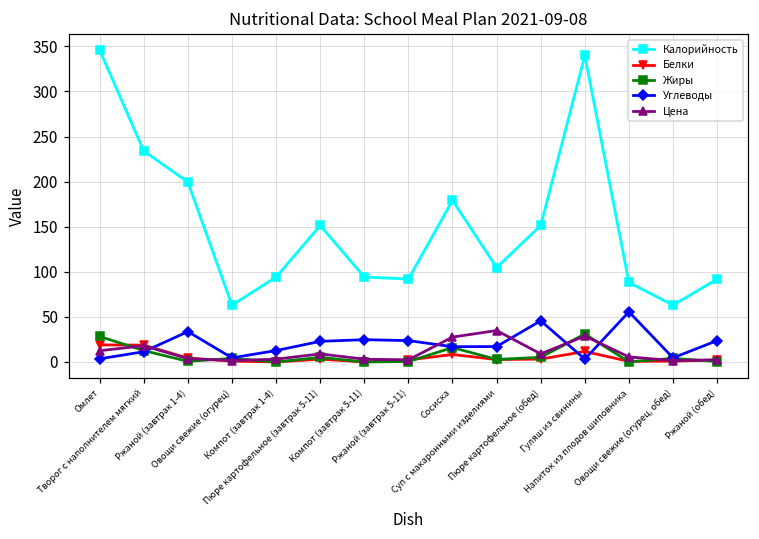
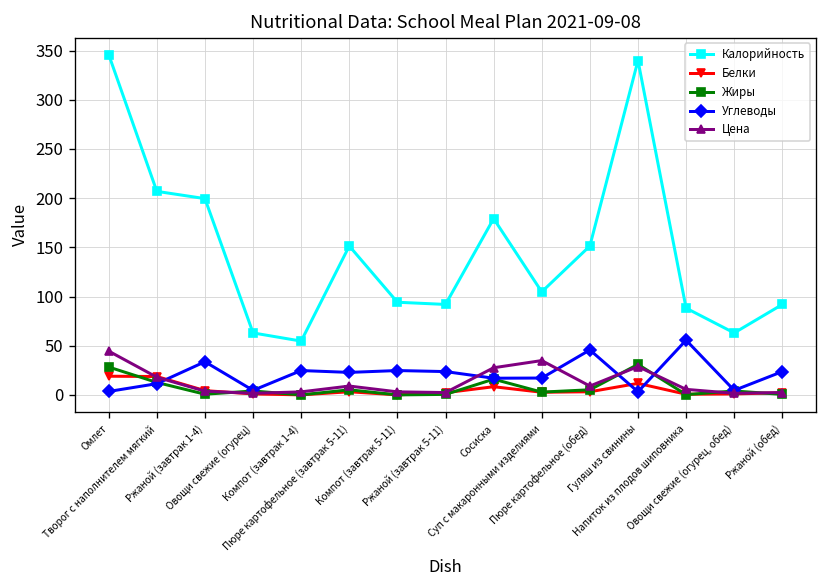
  {
    "Калорийность": {
      "Омлет": 350,
-     "Творог с наполнителем мягкий": 230,
+     "Творог с наполнителем мягкий": 210,
      "Ржаной (завтрак 1-4)": 200,
      "Овощи свежие (огурец)": 60,
-     "Компот (завтрак 1-4)": 90,
+     "Компот (завтрак 1-4)": 50,
      "Пюре картофельное (завтрак 5-11)": 150,
      "Компот (завтрак 5-11)": 90,
      "Ржаной (завтрак 5-11)": 90,
      "Сосиска": 180,
      "Суп с макаронными изделиями": 100,
      "Пюре картофельное (обед)": 150,
      "Гуляш из свинины": 340,
      "Напиток из плодов шиповника": 90,
      "Овощи свежие (огурец, обед)": 60,
      "Ржаной (обед)": 90
    },
    "Белки": {
      "Омлет": 20,
      "Сосиска": 10,
      "Гуляш из свинины": 10
    },
    "Жиры": {
      "Омлет": 30
    },
    "Углеводы": {
      "Омлет": 0,
      "Ржаной (завтрак 1-4)": 30,
-     "Компот (завтрак 1-4)": 10,
+     "Компот (завтрак 1-4)": 20,
      "Пюре картофельное (завтрак 5-11)": 20,
      "Компот (завтрак 5-11)": 20,
      "Ржаной (завтрак 5-11)": 20,
      "Суп с макаронными изделиями": 20,
      "Пюре картофельное (обед)": 50,
      "Гуляш из свинины": 0,
      "Напиток из плодов шиповника": 60,
      "Ржаной (обед)": 20
    },
    "Цена": {
-     "Омлет": 10,
+     "Омлет": 40,
      "Компот (завтрак 1-4)": 0,
      "Пюре картофельное (завтрак 5-11)": 10,
      "Компот (завтрак 5-11)": 0,
      "Сосиска": 30,
      "Суп с макаронными изделиями": 30,
      "Пюре картофельное (обед)": 10,
      "Напиток из плодов шиповника": 10
    }
  }
